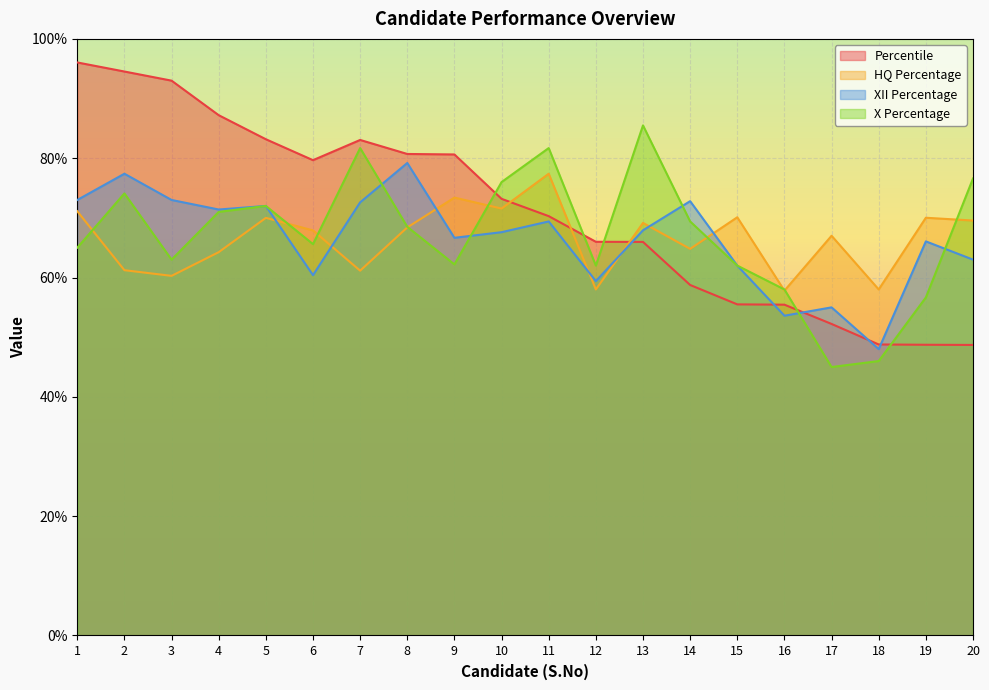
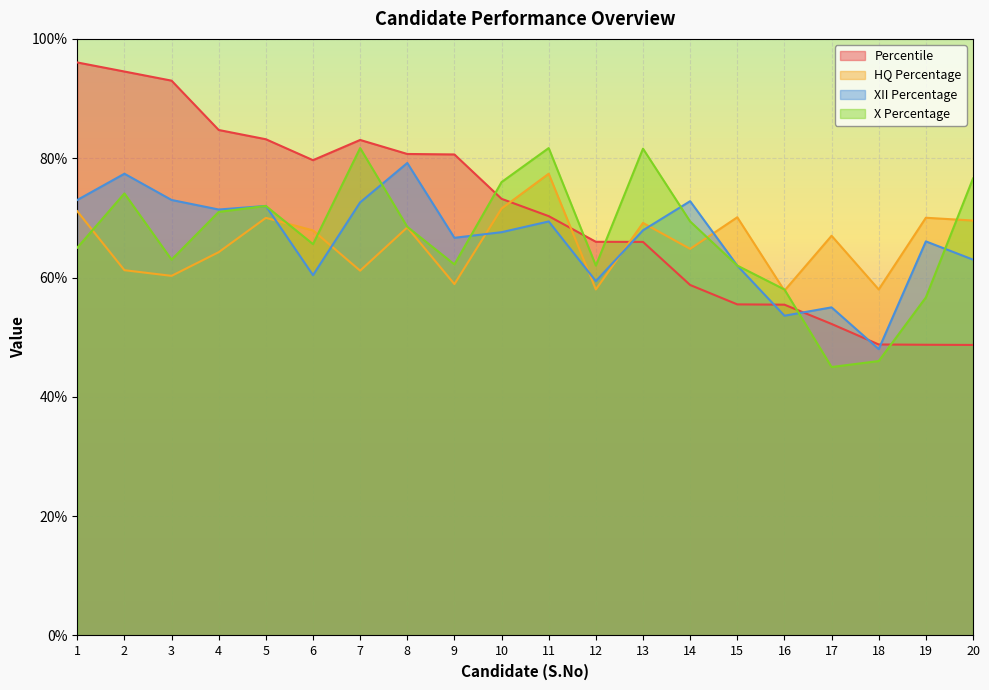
  {
    "Percentile": {
      "1": "96%",
      "2": "95%",
      "3": "93%",
-     "4": "87%",
+     "4": "85%",
      "5": "83%",
      "6": "80%",
      "7": "83%",
      "8": "81%",
      "9": "81%",
      "10": "73%",
      "11": "70%",
      "12": "66%",
      "13": "66%",
      "14": "59%",
      "15": "56%",
      "16": "55%",
      "17": "52%",
      "18": "49%",
      "19": "49%",
      "20": "49%"
    },
    "HQ Percentage": {
      "1": "71%",
      "2": "61%",
      "3": "60%",
      "4": "64%",
      "5": "70%",
      "6": "68%",
      "7": "61%",
-     "9": "73%",
+     "9": "59%",
      "10": "72%",
      "11": "77%",
      "12": "58%",
      "13": "69%",
      "14": "65%",
      "15": "70%",
      "17": "67%",
      "18": "58%",
      "19": "70%",
      "20": "70%"
    },
    "XII Percentage": {
      "1": "73%",
      "2": "77%",
      "3": "73%",
      "6": "60%",
      "7": "73%",
      "8": "79%",
      "9": "67%",
      "10": "68%",
      "11": "69%",
      "12": "59%",
      "13": "68%",
      "14": "73%",
      "16": "54%",
      "17": "55%",
      "18": "48%",
      "19": "66%",
      "20": "63%"
    },
    "X Percentage": {
      "1": "65%",
      "2": "74%",
      "3": "63%",
      "6": "66%",
      "7": "82%",
      "9": "62%",
      "10": "76%",
      "11": "82%",
      "12": "62%",
-     "13": "86%",
+     "13": "82%",
      "14": "69%",
      "17": "45%",
      "18": "46%",
      "19": "57%",
      "20": "77%"
    }
  }
